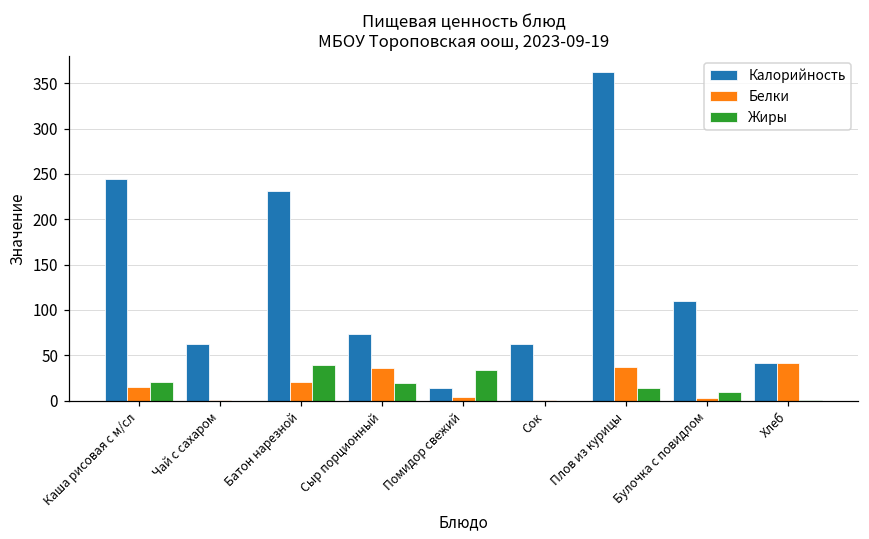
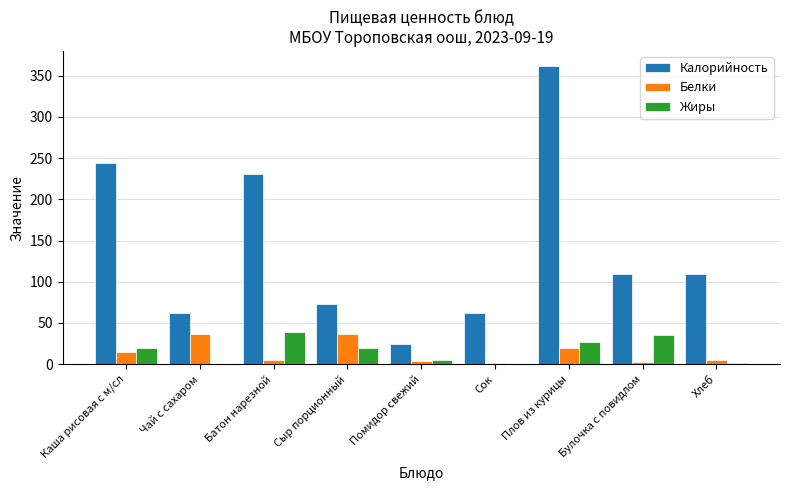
  {
    "Калорийность": {
      "Каша рисовая с м/сл": 240,
      "Чай с сахаром": 60,
      "Батон нарезной": 230,
      "Сыр порционный": 70,
-     "Помидор свежий": 10,
+     "Помидор свежий": 30,
      "Сок": 60,
      "Плов из курицы": 360,
      "Булочка с повидлом": 110,
-     "Хлеб": 40
+     "Хлеб": 110
    },
    "Белки": {
      "Каша рисовая с м/сл": 10,
-     "Чай с сахаром": 0,
-     "Батон нарезной": 20,
+     "Чай с сахаром": 40,
+     "Батон нарезной": 0,
      "Сыр порционный": 40,
      "Помидор свежий": 0,
-     "Плов из курицы": 40,
-     "Хлеб": 40
+     "Плов из курицы": 20,
+     "Хлеб": 0
    },
    "Жиры": {
      "Каша рисовая с м/сл": 20,
      "Чай с сахаром": 0,
      "Батон нарезной": 40,
      "Сыр порционный": 20,
-     "Помидор свежий": 30,
+     "Помидор свежий": 10,
      "Сок": 0,
-     "Плов из курицы": 10,
-     "Булочка с повидлом": 10
+     "Плов из курицы": 30,
+     "Булочка с повидлом": 40
    }
  }
